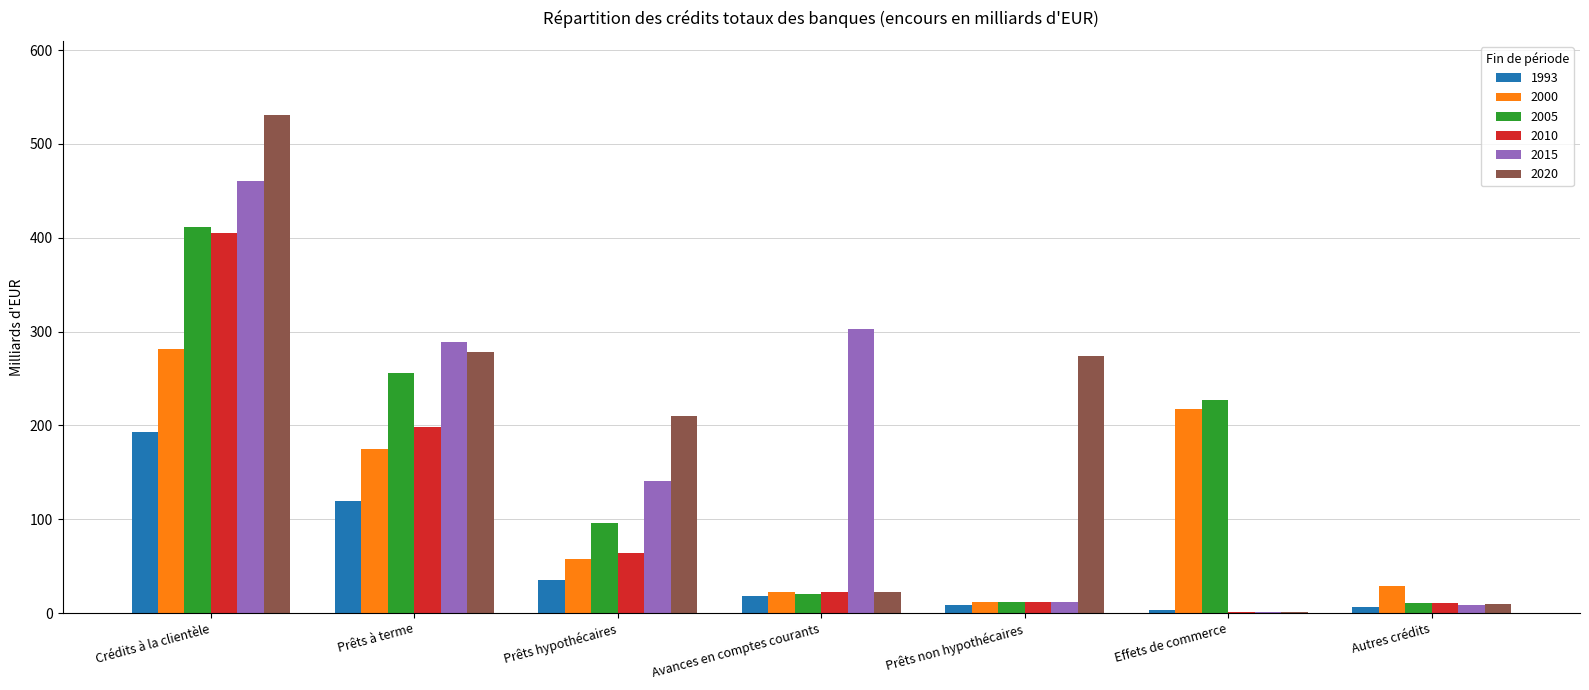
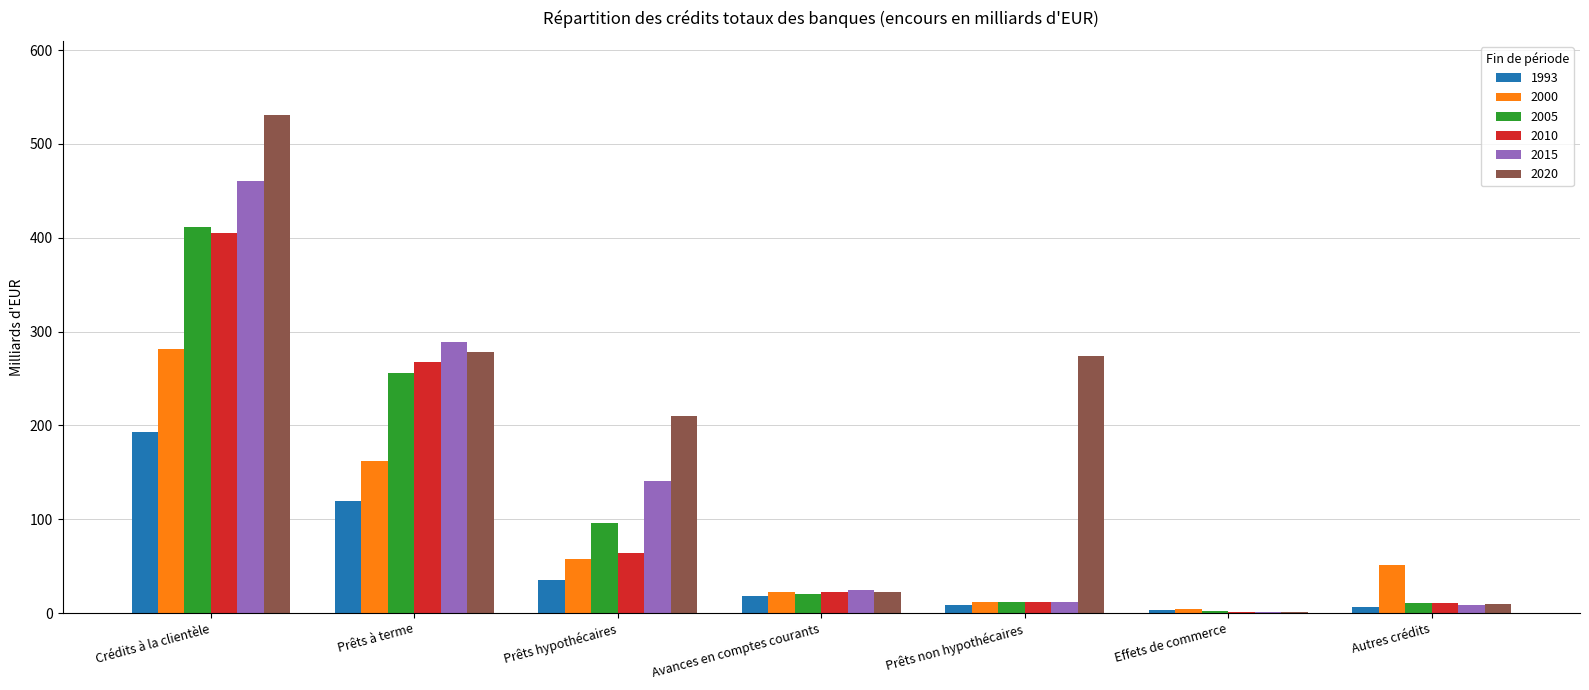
  {
    "1993": {
      "Crédits à la clientèle": 190,
      "Prêts à terme": 120,
      "Prêts hypothécaires": 40,
      "Avances en comptes courants": 20,
      "Prêts non hypothécaires": 10,
      "Effets de commerce": 0,
      "Autres crédits": 10
    },
    "2000": {
      "Crédits à la clientèle": 280,
-     "Prêts à terme": 170,
+     "Prêts à terme": 160,
      "Prêts hypothécaires": 60,
      "Avances en comptes courants": 20,
      "Prêts non hypothécaires": 10,
-     "Effets de commerce": 220,
-     "Autres crédits": 30
+     "Effets de commerce": 0,
+     "Autres crédits": 50
    },
    "2005": {
      "Crédits à la clientèle": 410,
      "Prêts à terme": 260,
      "Prêts hypothécaires": 100,
      "Avances en comptes courants": 20,
      "Prêts non hypothécaires": 10,
-     "Effets de commerce": 230,
+     "Effets de commerce": 0,
      "Autres crédits": 10
    },
    "2010": {
      "Crédits à la clientèle": 410,
-     "Prêts à terme": 200,
+     "Prêts à terme": 270,
      "Prêts hypothécaires": 60,
      "Avances en comptes courants": 20,
      "Prêts non hypothécaires": 10,
      "Autres crédits": 10
    },
    "2015": {
      "Crédits à la clientèle": 460,
      "Prêts à terme": 290,
      "Prêts hypothécaires": 140,
-     "Avances en comptes courants": 300,
+     "Avances en comptes courants": 20,
      "Prêts non hypothécaires": 10,
      "Autres crédits": 10
    },
    "2020": {
      "Crédits à la clientèle": 530,
      "Prêts à terme": 280,
      "Prêts hypothécaires": 210,
      "Avances en comptes courants": 20,
      "Prêts non hypothécaires": 270,
      "Autres crédits": 10
    }
  }
